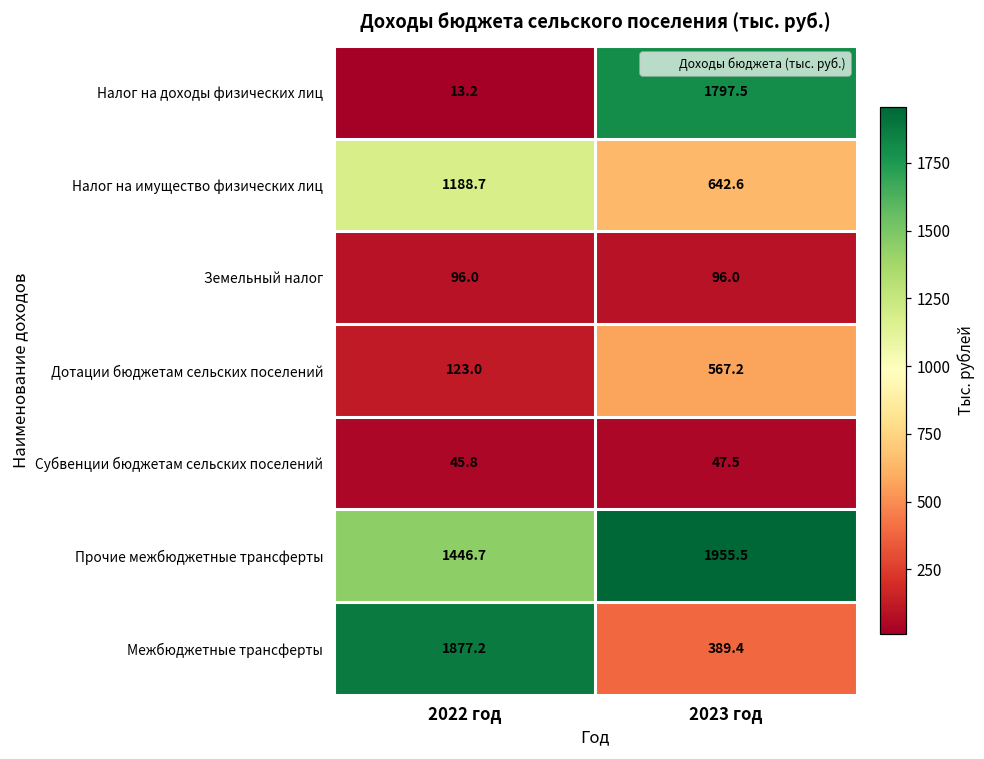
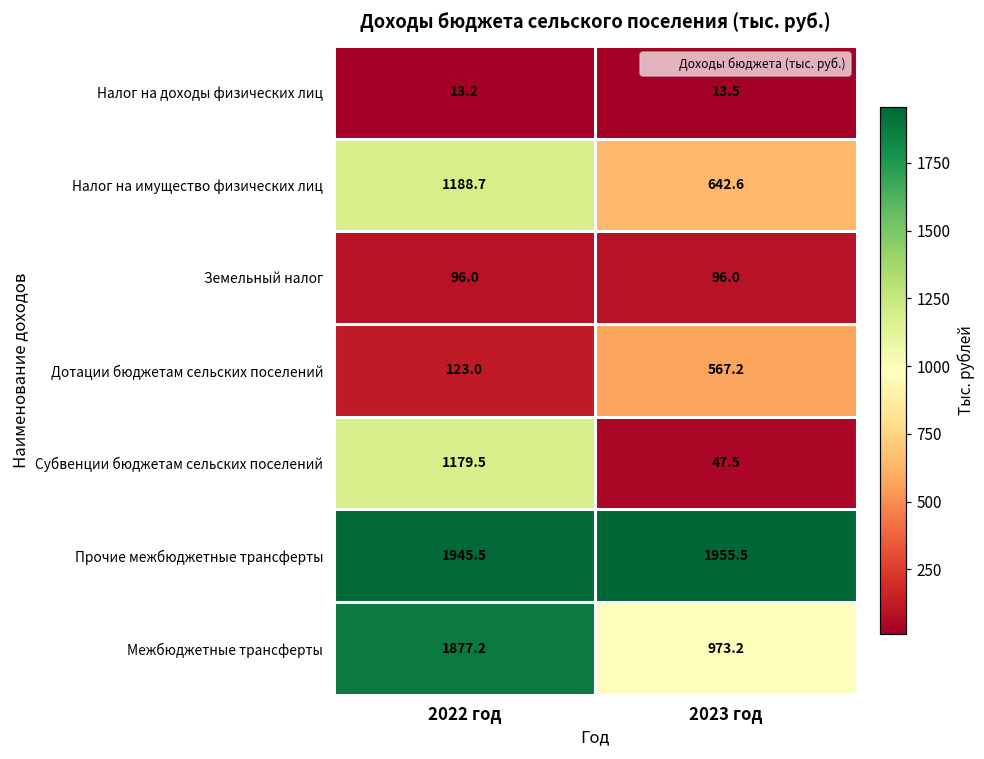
  {
    "Налог на доходы физических лиц": {
      "2022 год": 13.2,
-     "2023 год": 1797.5
+     "2023 год": 13.5
    },
    "Налог на имущество физических лиц": {
      "2022 год": 1188.7,
      "2023 год": 642.6
    },
    "Земельный налог": {
      "2022 год": 96.0,
      "2023 год": 96.0
    },
    "Дотации бюджетам сельских поселений": {
      "2022 год": 123.0,
      "2023 год": 567.2
    },
    "Субвенции бюджетам сельских поселений": {
-     "2022 год": 45.8,
+     "2022 год": 1179.5,
      "2023 год": 47.5
    },
    "Прочие межбюджетные трансферты": {
-     "2022 год": 1446.7,
+     "2022 год": 1945.5,
      "2023 год": 1955.5
    },
    "Межбюджетные трансферты": {
      "2022 год": 1877.2,
-     "2023 год": 389.4
+     "2023 год": 973.2
    }
  }
